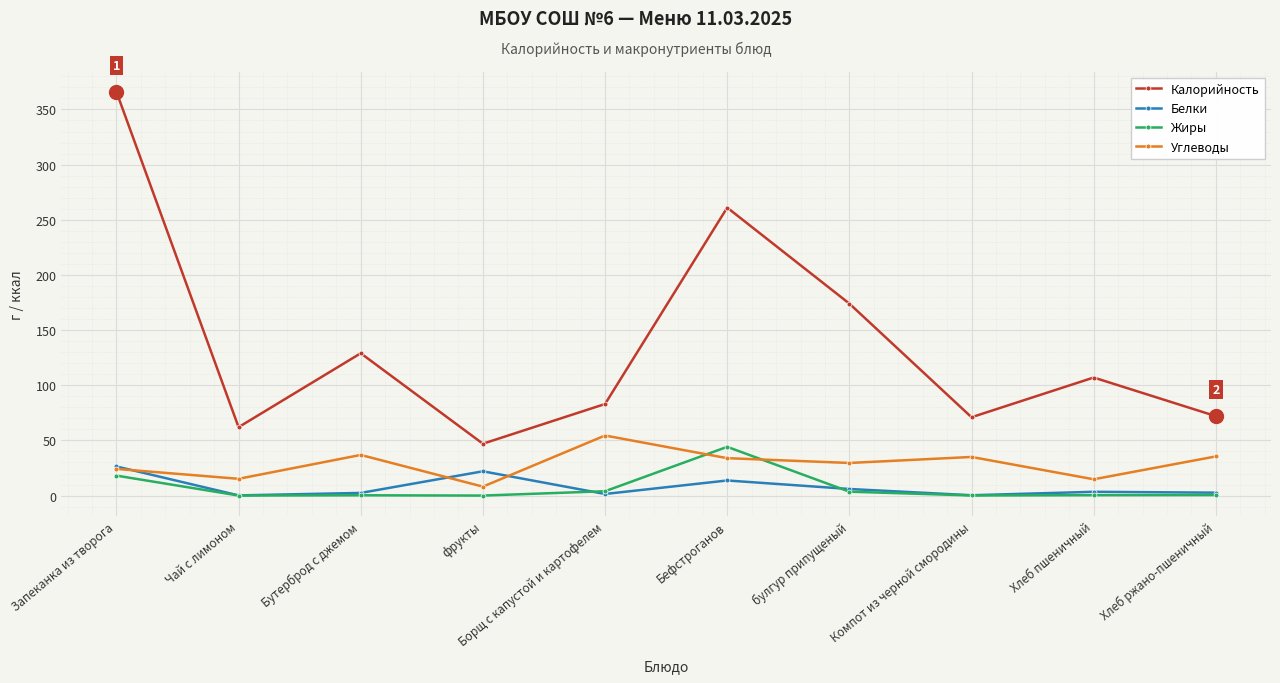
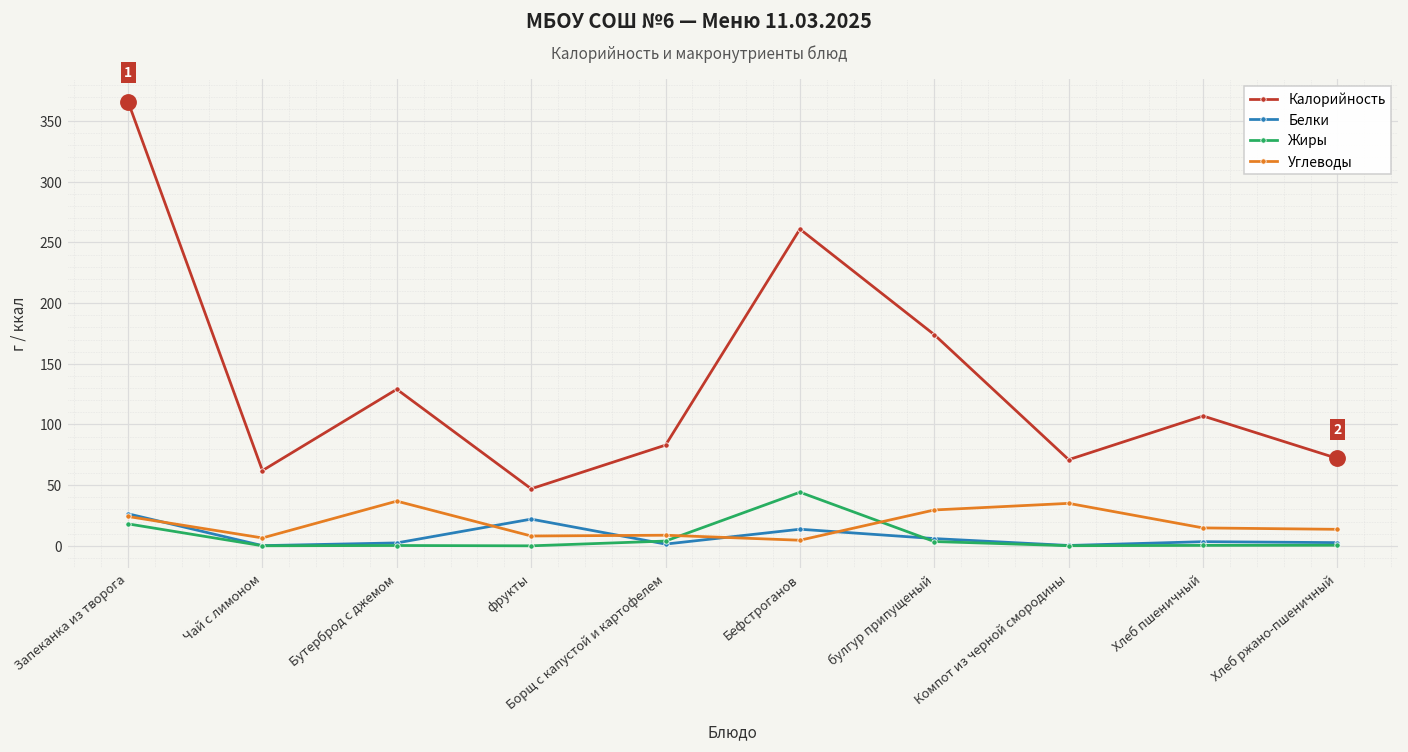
  {
    "Белки": {
      "фрукты": 22,
      "Борщ с капустой и картофелем": 1,
      "Бефстроганов": 14,
      "булгур припущеный": 6,
      "Хлеб пшеничный": 3
    },
    "Жиры": {
      "Запеканка из творога": 18,
      "фрукты": 0,
      "Борщ с капустой и картофелем": 4,
      "Бефстроганов": 44,
      "булгур припущеный": 4,
      "Хлеб пшеничный": 0
    },
    "Углеводы": {
-     "Чай с лимоном": 15,
+     "Чай с лимоном": 7,
      "Бутерброд с джемом": 37,
      "фрукты": 8,
-     "Борщ с капустой и картофелем": 54,
-     "Бефстроганов": 34,
+     "Борщ с капустой и картофелем": 9,
+     "Бефстроганов": 5,
      "булгур припущеный": 30,
      "Компот из черной смородины": 35,
      "Хлеб пшеничный": 15,
-     "Хлеб ржано-пшеничный": 36
+     "Хлеб ржано-пшеничный": 14
    }
  }
